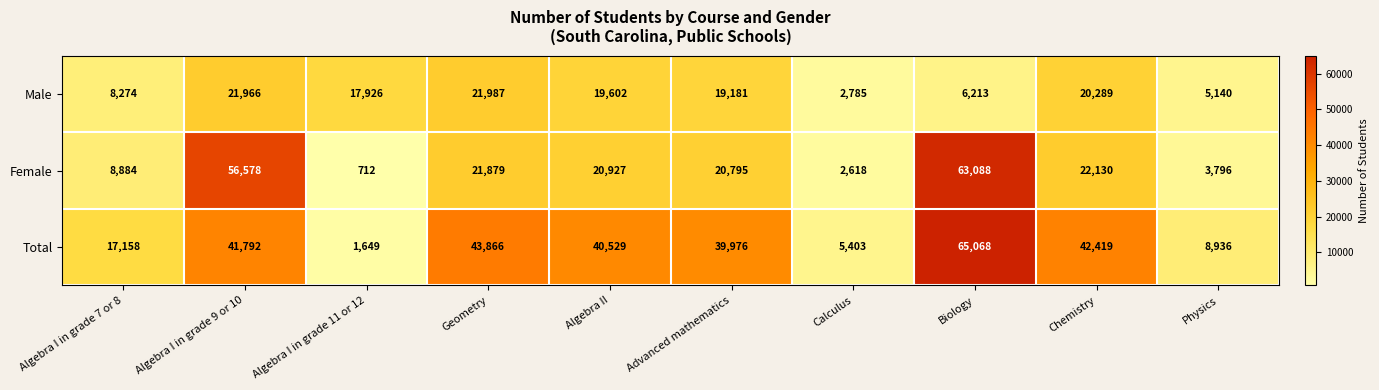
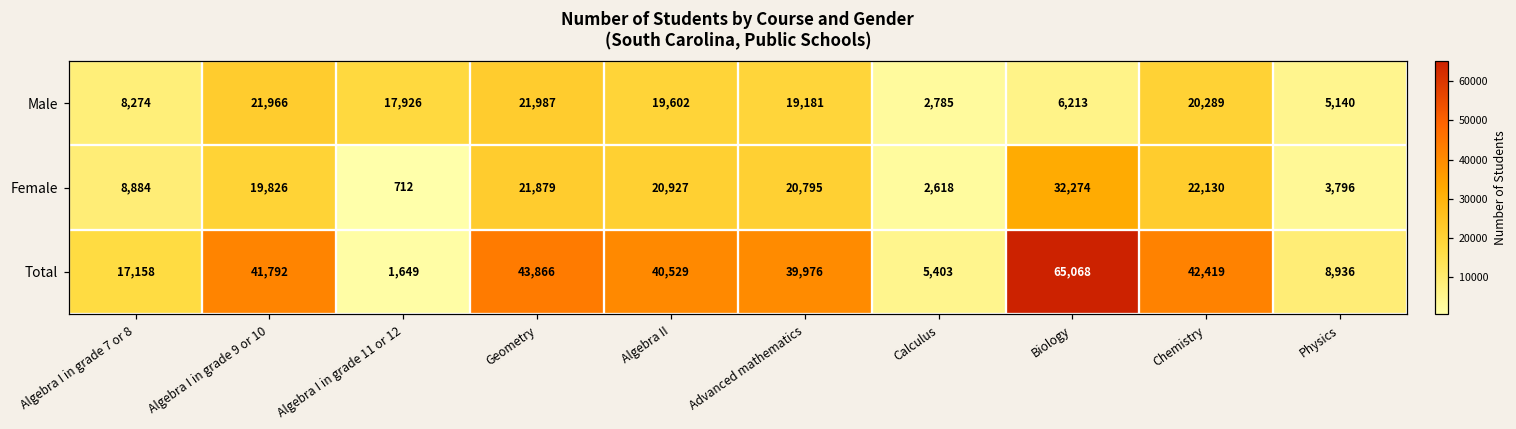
  {
    "Male": {
      "Algebra I in grade 7 or 8": "8,274",
      "Algebra I in grade 9 or 10": "21,966",
      "Algebra I in grade 11 or 12": "17,926",
      "Geometry": "21,987",
      "Algebra II": "19,602",
      "Advanced mathematics": "19,181",
      "Calculus": "2,785",
      "Biology": "6,213",
      "Chemistry": "20,289",
      "Physics": "5,140"
    },
    "Female": {
      "Algebra I in grade 7 or 8": "8,884",
-     "Algebra I in grade 9 or 10": "56,578",
+     "Algebra I in grade 9 or 10": "19,826",
      "Algebra I in grade 11 or 12": "712",
      "Geometry": "21,879",
      "Algebra II": "20,927",
      "Advanced mathematics": "20,795",
      "Calculus": "2,618",
-     "Biology": "63,088",
+     "Biology": "32,274",
      "Chemistry": "22,130",
      "Physics": "3,796"
    },
    "Total": {
      "Algebra I in grade 7 or 8": "17,158",
      "Algebra I in grade 9 or 10": "41,792",
      "Algebra I in grade 11 or 12": "1,649",
      "Geometry": "43,866",
      "Algebra II": "40,529",
      "Advanced mathematics": "39,976",
      "Calculus": "5,403",
      "Biology": "65,068",
      "Chemistry": "42,419",
      "Physics": "8,936"
    }
  }
